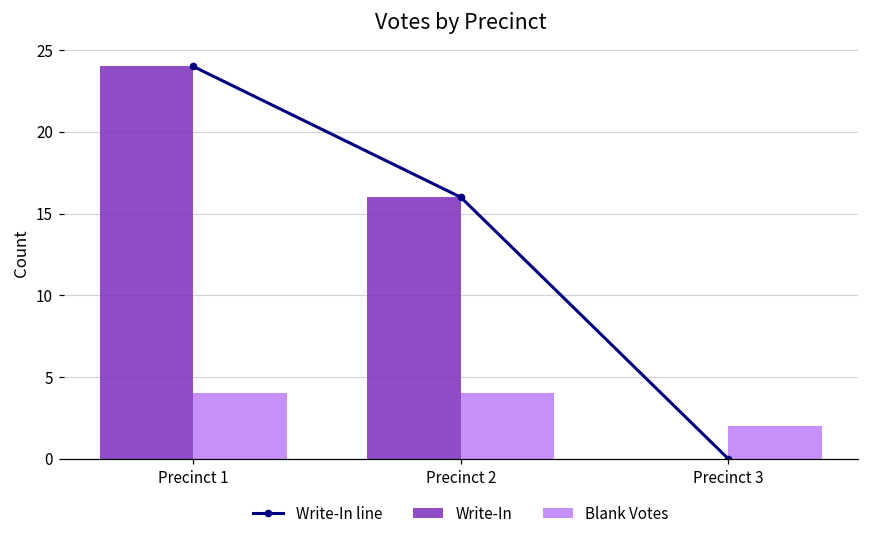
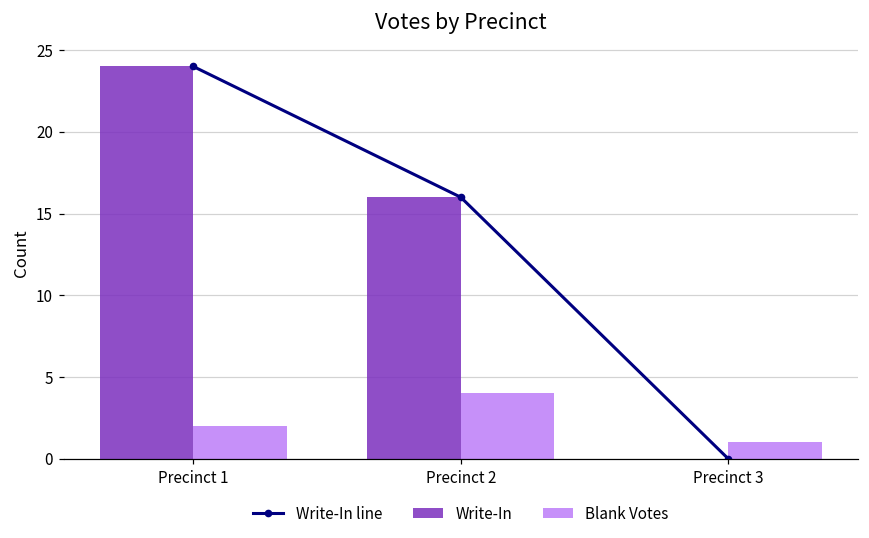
  {
    "Write-In": {
      "Precinct 1": 24,
      "Precinct 2": 16,
      "Precinct 3": 0
    },
    "Write-In line": {
      "Precinct 1": 24,
      "Precinct 2": 16,
      "Precinct 3": 0
    },
    "Blank Votes": {
-     "Precinct 1": 4,
+     "Precinct 1": 2,
      "Precinct 2": 4,
-     "Precinct 3": 2
+     "Precinct 3": 1
    }
  }
